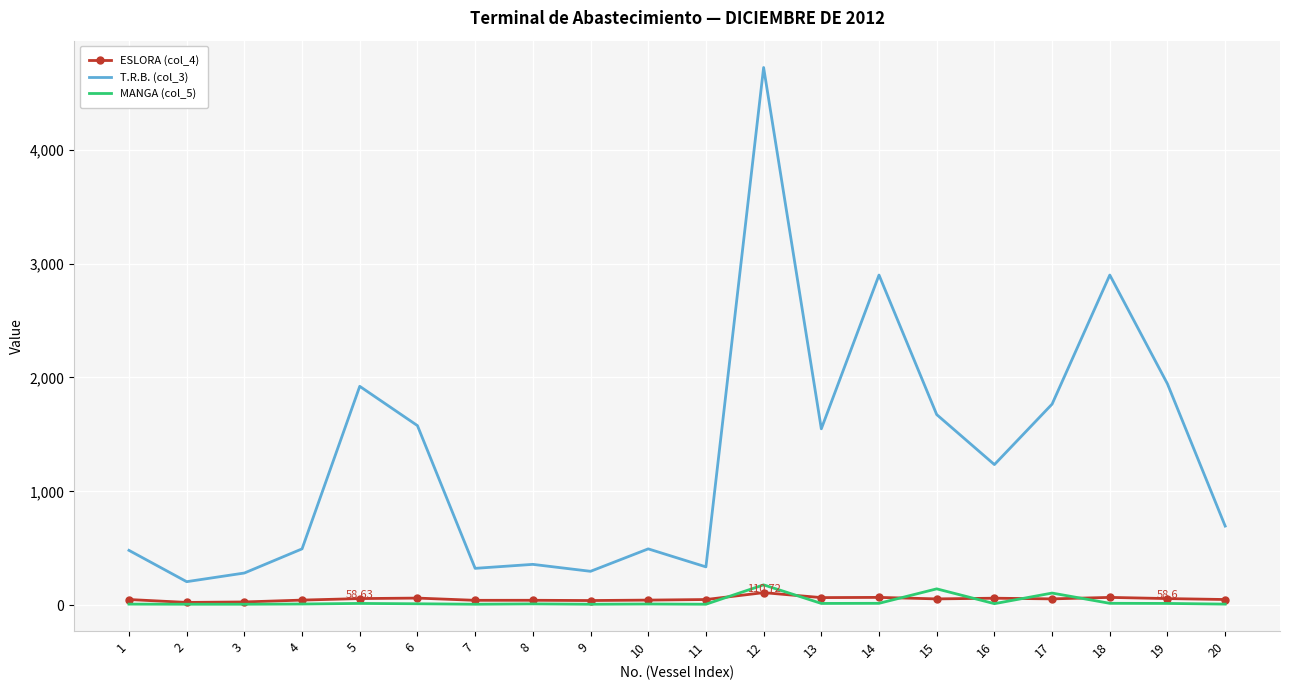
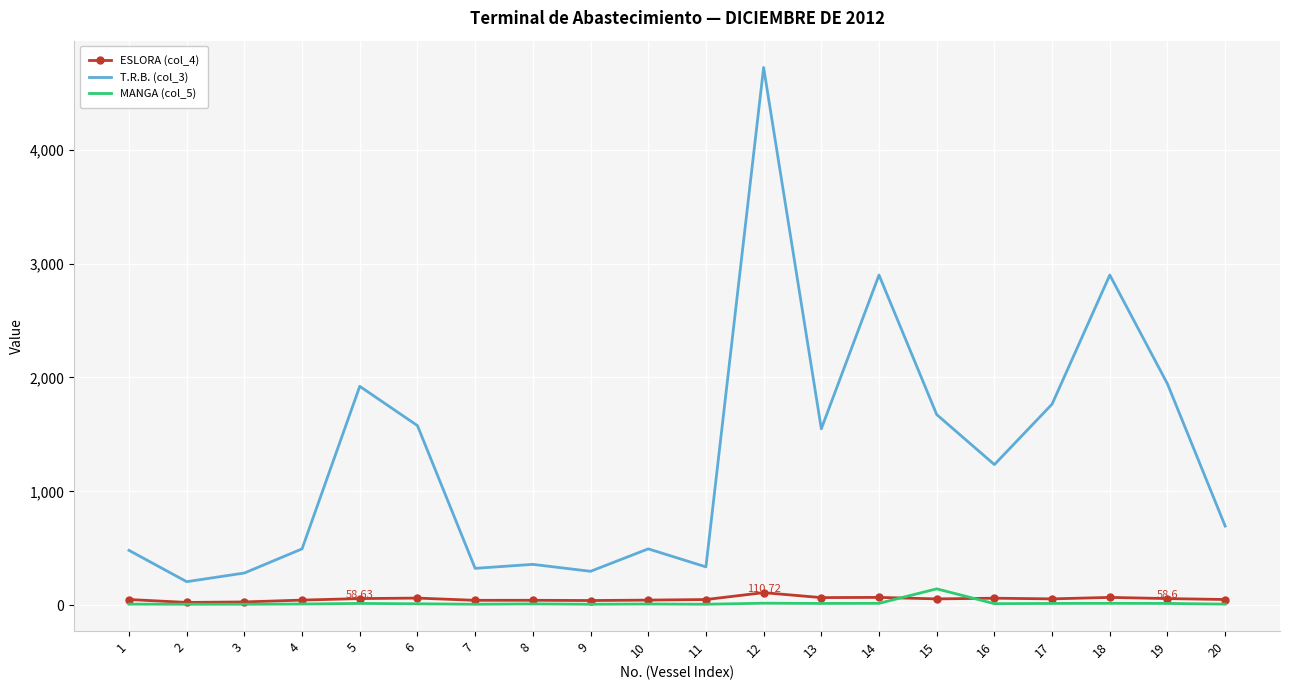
  {
    "ESLORA (col_4)": {
      "5": "58.63",
      "19": "58.6"
    },
    "T.R.B. (col_3)": {
      "1": "480",
      "2": "210",
      "3": "280",
      "4": "500",
      "5": "1,920",
      "6": "1,580",
      "7": "320",
      "8": "360",
      "9": "300",
      "10": "500",
      "11": "340",
      "12": "4,720",
      "13": "1,550",
      "14": "2,900",
      "15": "1,670",
      "16": "1,240",
      "17": "1,770",
      "18": "2,900",
      "19": "1,940",
      "20": "700"
    },
    "MANGA (col_5)": {
      "1": "10",
      "4": "10",
      "5": "20",
      "6": "10",
      "7": "10",
      "8": "10",
      "9": "10",
      "10": "10",
      "11": "10",
-     "12": "180",
+     "12": "20",
      "13": "20",
      "14": "20",
      "15": "140",
      "16": "10",
-     "17": "110",
+     "17": "20",
      "18": "20",
      "19": "20",
      "20": "10"
    }
  }
